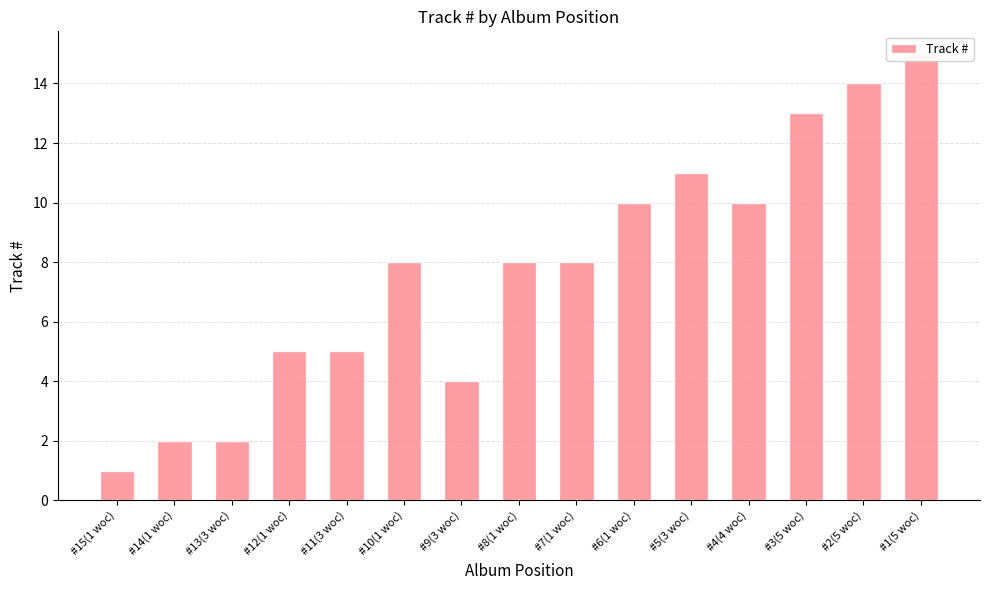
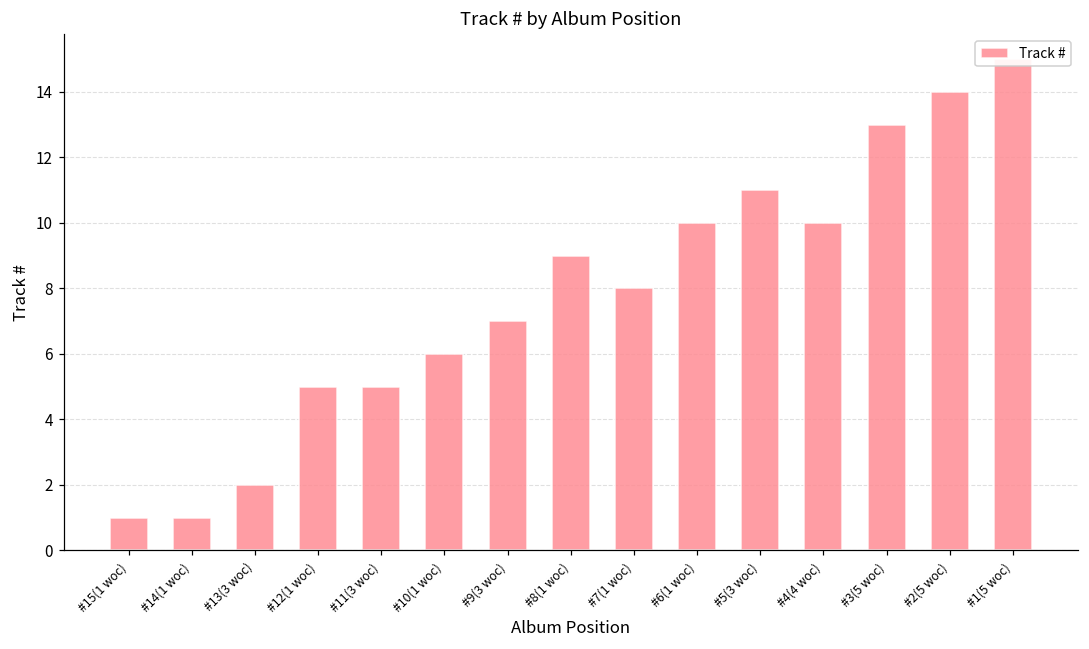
  {
    "#15(1 woc)": 1,
-   "#14(1 woc)": 2,
+   "#14(1 woc)": 1,
    "#13(3 woc)": 2,
    "#12(1 woc)": 5,
    "#11(3 woc)": 5,
-   "#10(1 woc)": 8,
-   "#9(3 woc)": 4,
-   "#8(1 woc)": 8,
+   "#10(1 woc)": 6,
+   "#9(3 woc)": 7,
+   "#8(1 woc)": 9,
    "#7(1 woc)": 8,
    "#6(1 woc)": 10,
    "#5(3 woc)": 11,
    "#4(4 woc)": 10,
    "#3(5 woc)": 13,
    "#2(5 woc)": 14
  }
